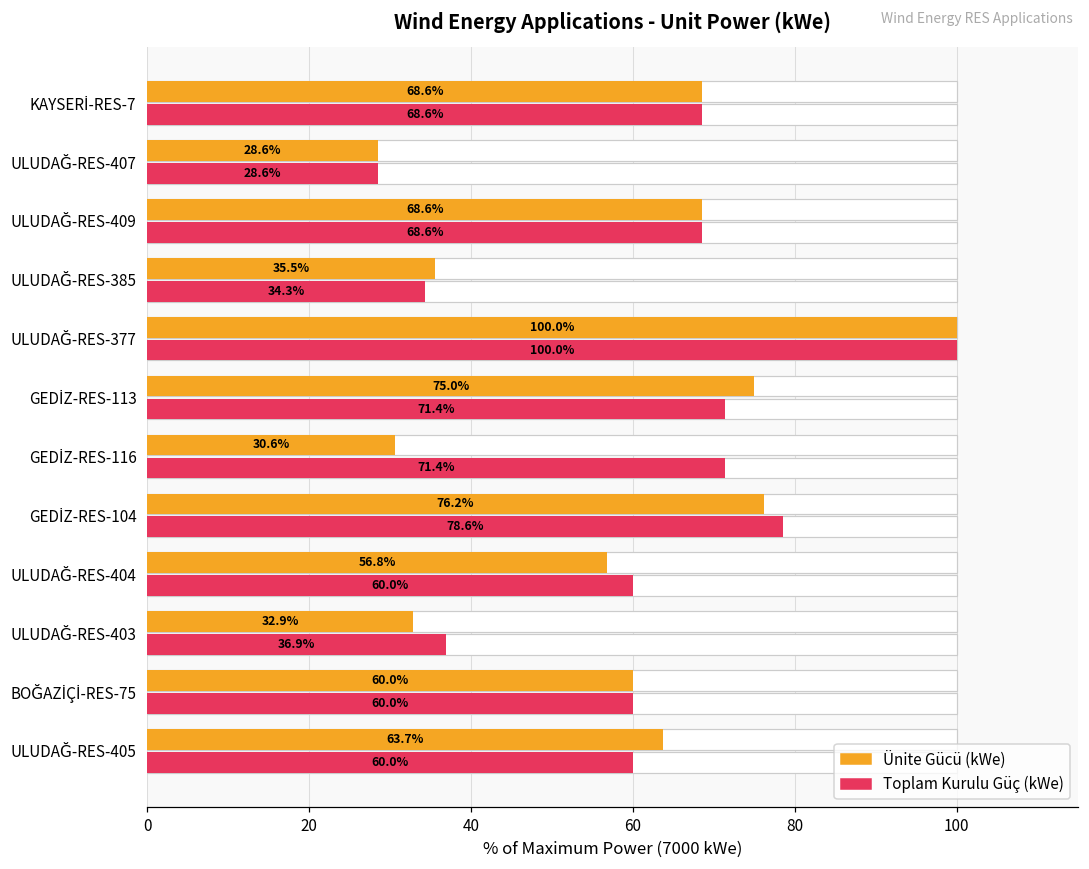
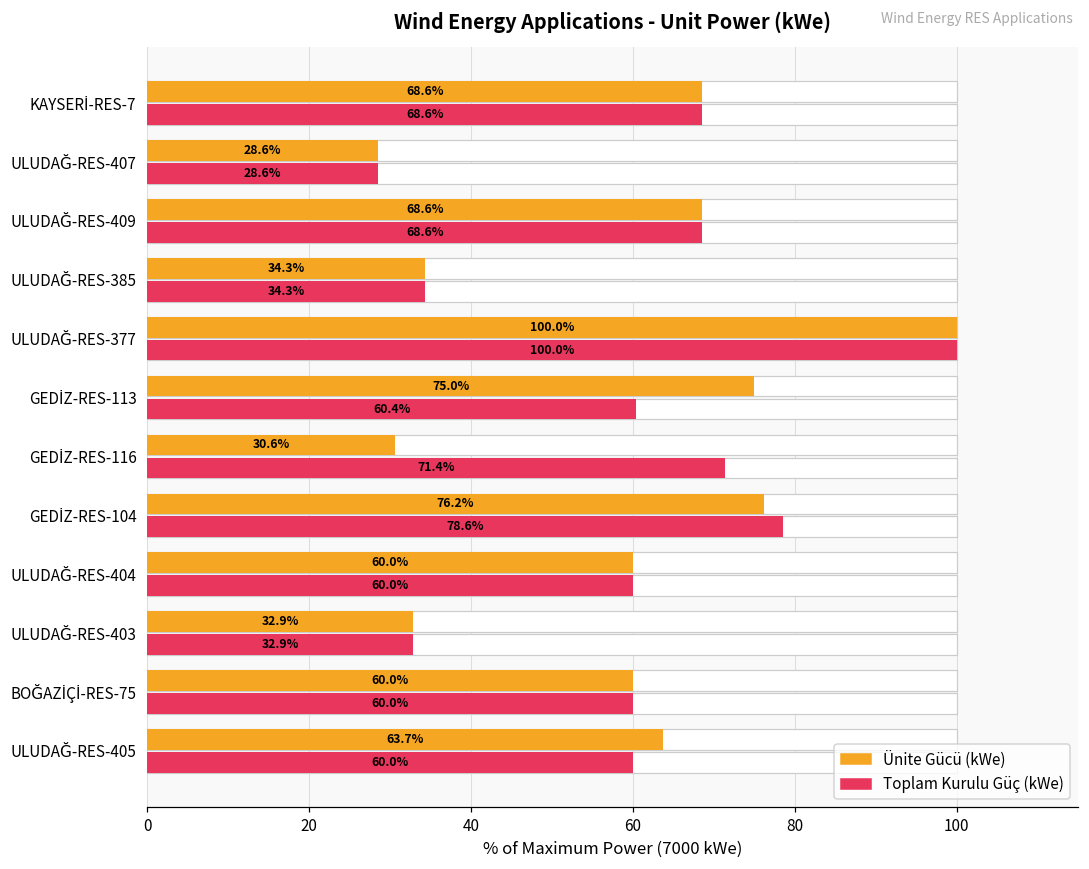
  {
    "Ünite Gücü (kWe)": {
-     "ULUDAĞ-RES-385": "35.5%",
+     "ULUDAĞ-RES-385": "34.3%",
      "ULUDAĞ-RES-377": "100.0%",
-     "ULUDAĞ-RES-404": "56.8%"
+     "ULUDAĞ-RES-404": "60.0%"
    },
    "Toplam Kurulu Güç (kWe)": {
      "ULUDAĞ-RES-377": "100.0%",
-     "GEDİZ-RES-113": "71.4%",
-     "ULUDAĞ-RES-403": "36.9%"
+     "GEDİZ-RES-113": "60.4%",
+     "ULUDAĞ-RES-403": "32.9%"
    }
  }
